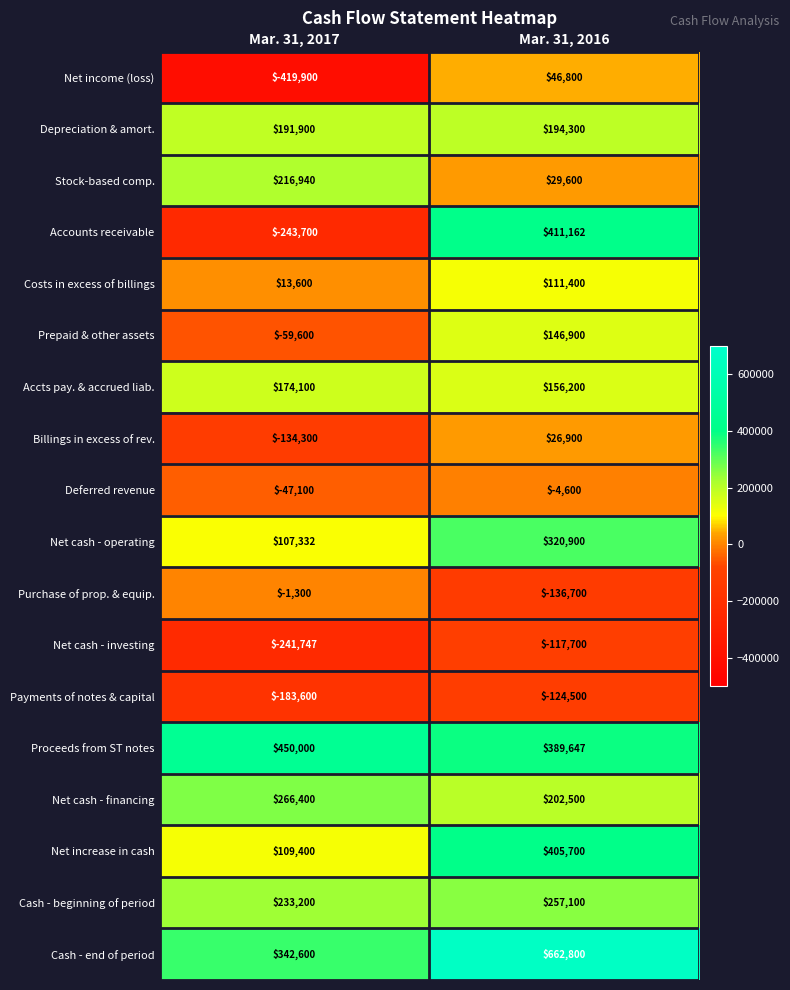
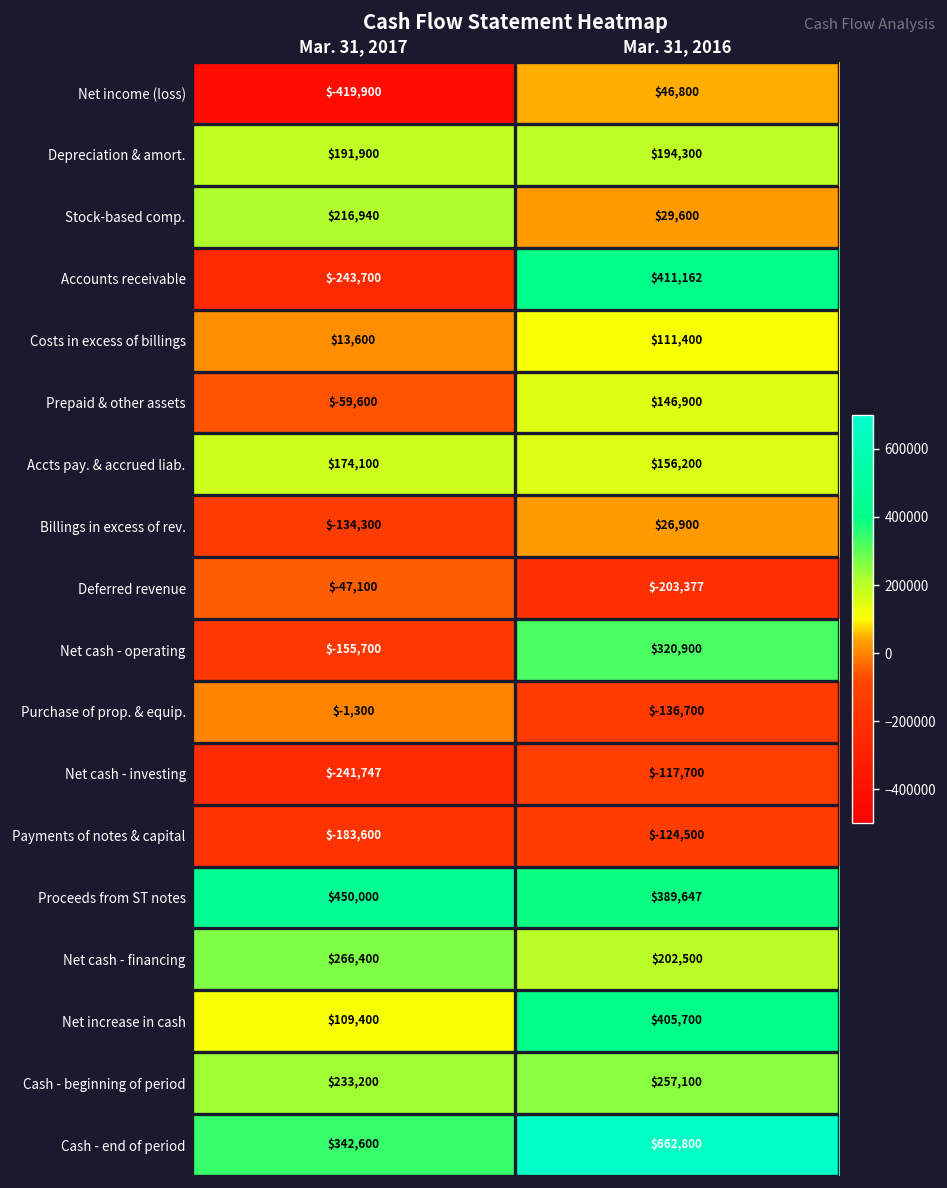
  {
    "Net income (loss)": {
      "Mar. 31, 2017": "$-419,900",
      "Mar. 31, 2016": "$46,800"
    },
    "Depreciation & amort.": {
      "Mar. 31, 2017": "$191,900",
      "Mar. 31, 2016": "$194,300"
    },
    "Stock-based comp.": {
      "Mar. 31, 2017": "$216,940",
      "Mar. 31, 2016": "$29,600"
    },
    "Accounts receivable": {
      "Mar. 31, 2017": "$-243,700",
      "Mar. 31, 2016": "$411,162"
    },
    "Costs in excess of billings": {
      "Mar. 31, 2017": "$13,600",
      "Mar. 31, 2016": "$111,400"
    },
    "Prepaid & other assets": {
      "Mar. 31, 2017": "$-59,600",
      "Mar. 31, 2016": "$146,900"
    },
    "Accts pay. & accrued liab.": {
      "Mar. 31, 2017": "$174,100",
      "Mar. 31, 2016": "$156,200"
    },
    "Billings in excess of rev.": {
      "Mar. 31, 2017": "$-134,300",
      "Mar. 31, 2016": "$26,900"
    },
    "Deferred revenue": {
      "Mar. 31, 2017": "$-47,100",
-     "Mar. 31, 2016": "$-4,600"
+     "Mar. 31, 2016": "$-203,377"
    },
    "Net cash - operating": {
-     "Mar. 31, 2017": "$107,332",
+     "Mar. 31, 2017": "$-155,700",
      "Mar. 31, 2016": "$320,900"
    },
    "Purchase of prop. & equip.": {
      "Mar. 31, 2017": "$-1,300",
      "Mar. 31, 2016": "$-136,700"
    },
    "Net cash - investing": {
      "Mar. 31, 2017": "$-241,747",
      "Mar. 31, 2016": "$-117,700"
    },
    "Payments of notes & capital": {
      "Mar. 31, 2017": "$-183,600",
      "Mar. 31, 2016": "$-124,500"
    },
    "Proceeds from ST notes": {
      "Mar. 31, 2017": "$450,000",
      "Mar. 31, 2016": "$389,647"
    },
    "Net cash - financing": {
      "Mar. 31, 2017": "$266,400",
      "Mar. 31, 2016": "$202,500"
    },
    "Net increase in cash": {
      "Mar. 31, 2017": "$109,400",
      "Mar. 31, 2016": "$405,700"
    },
    "Cash - beginning of period": {
      "Mar. 31, 2017": "$233,200",
      "Mar. 31, 2016": "$257,100"
    },
    "Cash - end of period": {
      "Mar. 31, 2017": "$342,600",
      "Mar. 31, 2016": "$662,800"
    }
  }
